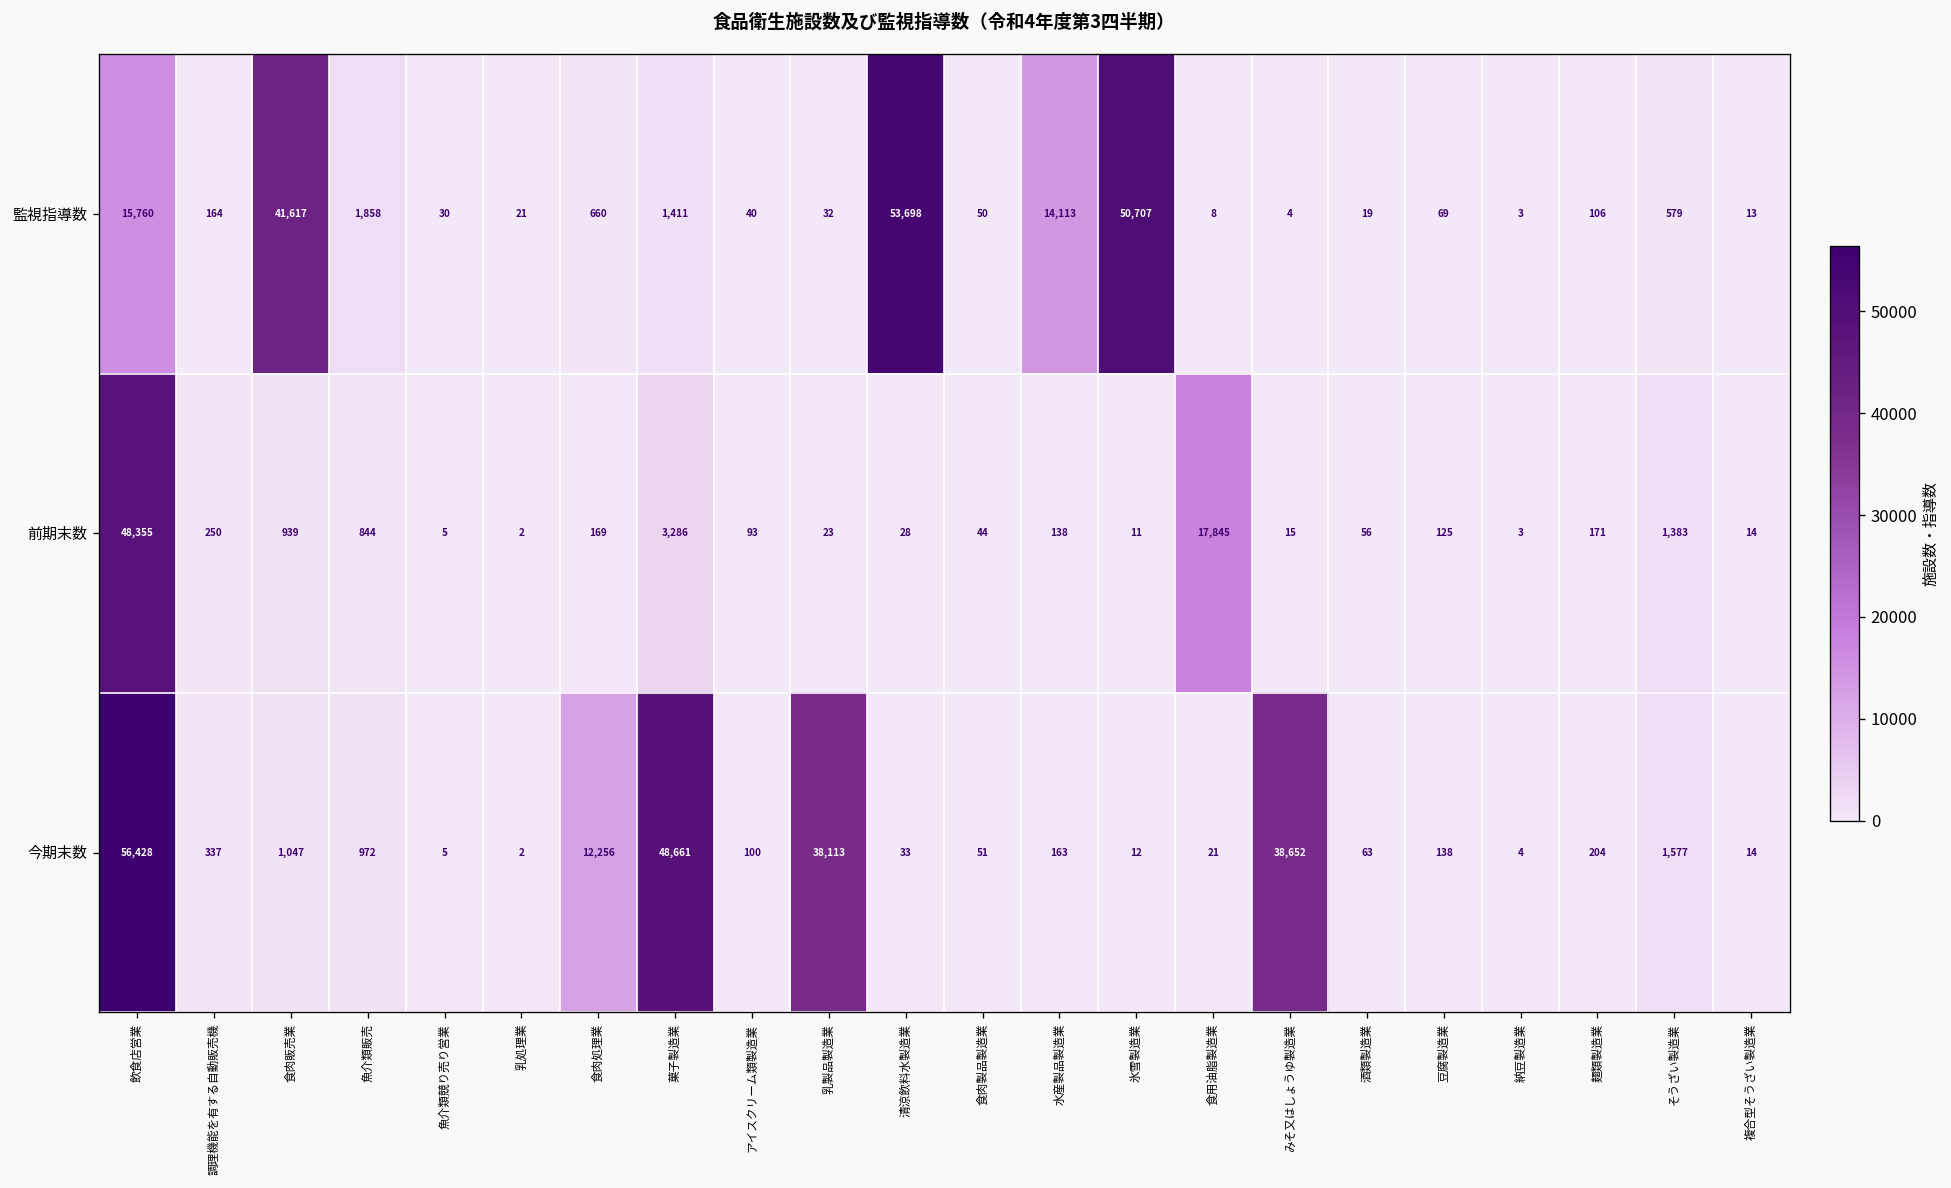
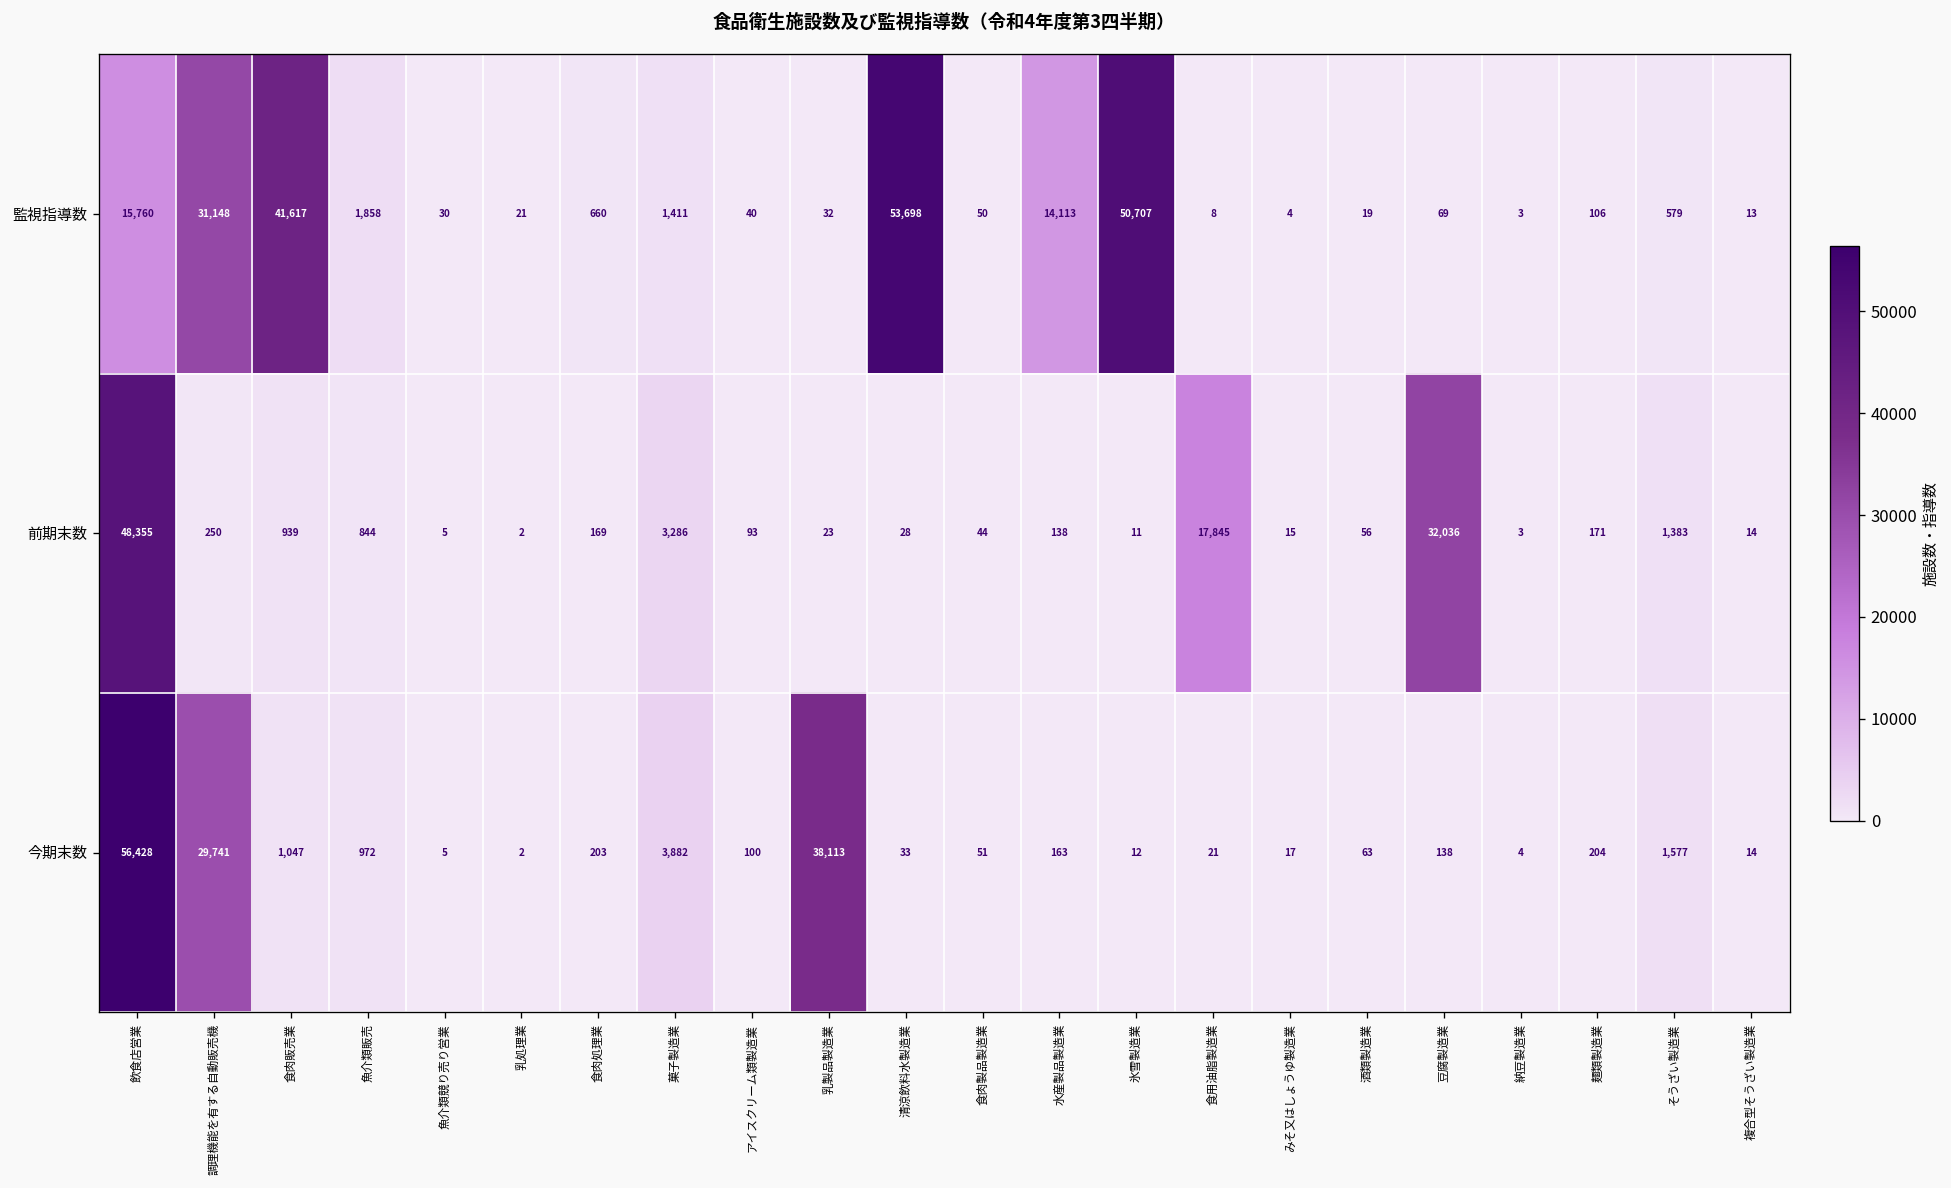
  {
    "監視指導数": {
      "飲食店営業": "15,760",
-     "調理機能を有する自動販売機": "164",
+     "調理機能を有する自動販売機": "31,148",
      "食肉販売業": "41,617",
      "魚介類販売": "1,858",
      "魚介類競り売り営業": "30",
      "乳処理業": "21",
      "食肉処理業": "660",
      "菓子製造業": "1,411",
      "アイスクリーム類製造業": "40",
      "乳製品製造業": "32",
      "清涼飲料水製造業": "53,698",
      "食肉製品製造業": "50",
      "水産製品製造業": "14,113",
      "氷雪製造業": "50,707",
      "食用油脂製造業": "8",
      "みそ又はしょうゆ製造業": "4",
      "酒類製造業": "19",
      "豆腐製造業": "69",
      "納豆製造業": "3",
      "麺類製造業": "106",
      "そうざい製造業": "579",
      "複合型そうざい製造業": "13"
    },
    "前期末数": {
      "飲食店営業": "48,355",
      "調理機能を有する自動販売機": "250",
      "食肉販売業": "939",
      "魚介類販売": "844",
      "魚介類競り売り営業": "5",
      "乳処理業": "2",
      "食肉処理業": "169",
      "菓子製造業": "3,286",
      "アイスクリーム類製造業": "93",
      "乳製品製造業": "23",
      "清涼飲料水製造業": "28",
      "食肉製品製造業": "44",
      "水産製品製造業": "138",
      "氷雪製造業": "11",
      "食用油脂製造業": "17,845",
      "みそ又はしょうゆ製造業": "15",
      "酒類製造業": "56",
-     "豆腐製造業": "125",
+     "豆腐製造業": "32,036",
      "納豆製造業": "3",
      "麺類製造業": "171",
      "そうざい製造業": "1,383",
      "複合型そうざい製造業": "14"
    },
    "今期末数": {
      "飲食店営業": "56,428",
-     "調理機能を有する自動販売機": "337",
+     "調理機能を有する自動販売機": "29,741",
      "食肉販売業": "1,047",
      "魚介類販売": "972",
      "魚介類競り売り営業": "5",
      "乳処理業": "2",
-     "食肉処理業": "12,256",
-     "菓子製造業": "48,661",
+     "食肉処理業": "203",
+     "菓子製造業": "3,882",
      "アイスクリーム類製造業": "100",
      "乳製品製造業": "38,113",
      "清涼飲料水製造業": "33",
      "食肉製品製造業": "51",
      "水産製品製造業": "163",
      "氷雪製造業": "12",
      "食用油脂製造業": "21",
-     "みそ又はしょうゆ製造業": "38,652",
+     "みそ又はしょうゆ製造業": "17",
      "酒類製造業": "63",
      "豆腐製造業": "138",
      "納豆製造業": "4",
      "麺類製造業": "204",
      "そうざい製造業": "1,577",
      "複合型そうざい製造業": "14"
    }
  }
